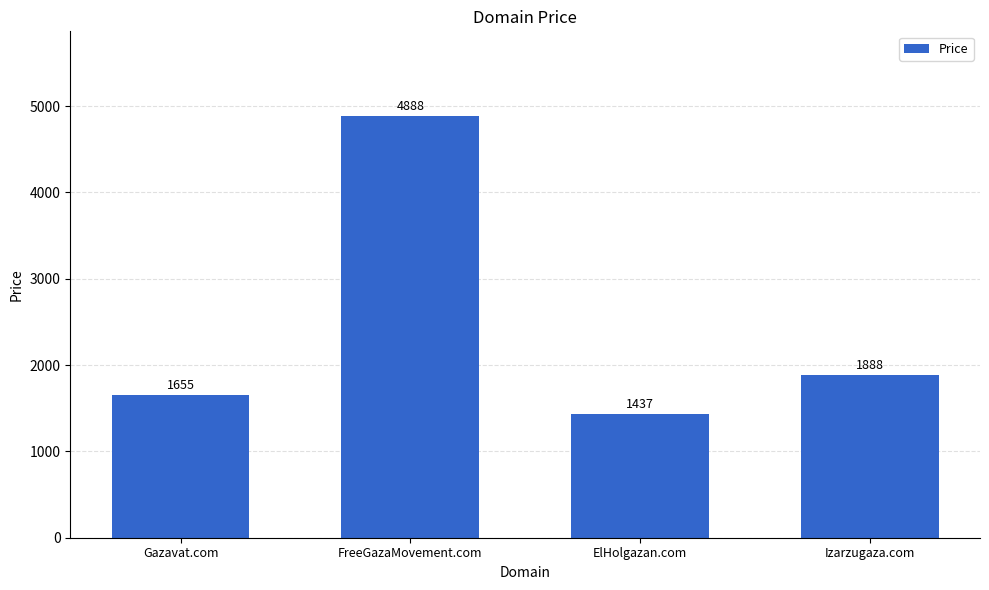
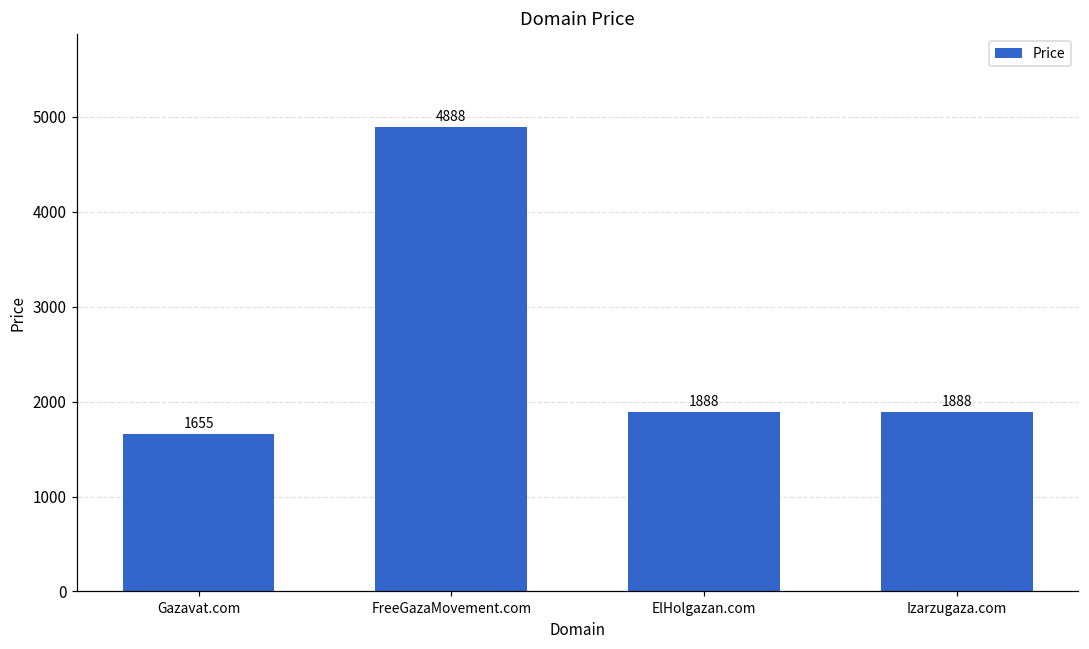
  {
    "Gazavat.com": 1655,
    "FreeGazaMovement.com": 4888,
-   "ElHolgazan.com": 1437,
+   "ElHolgazan.com": 1888,
    "Izarzugaza.com": 1888
  }
